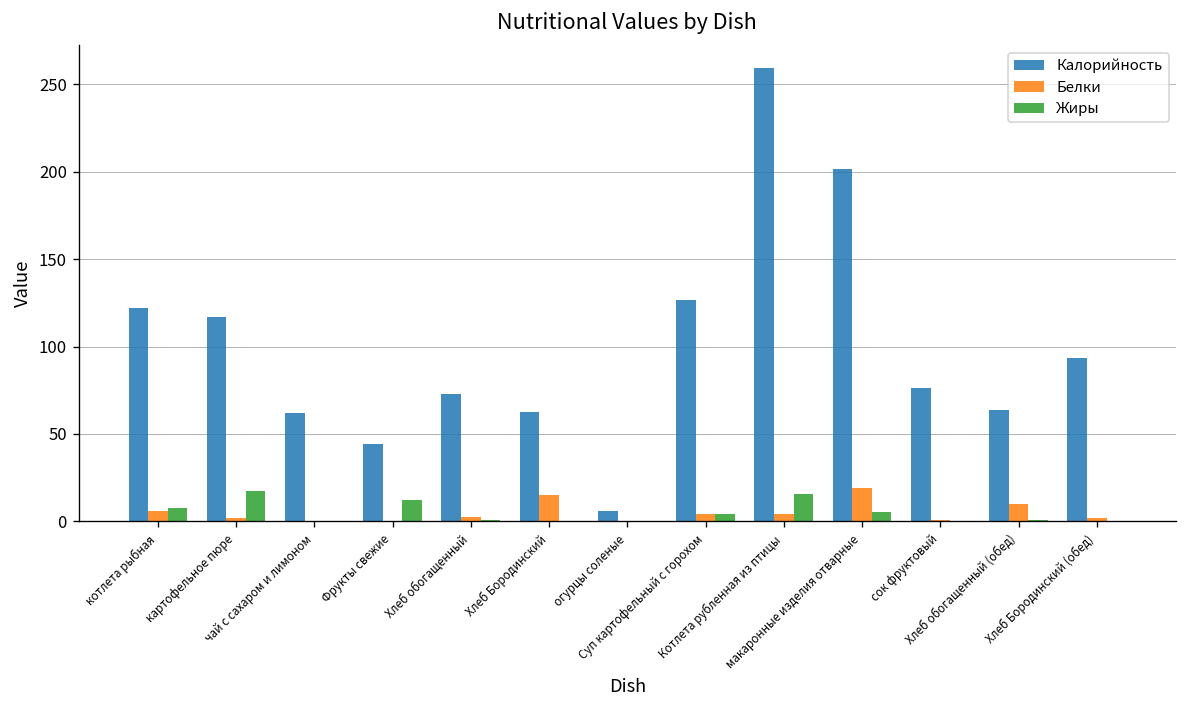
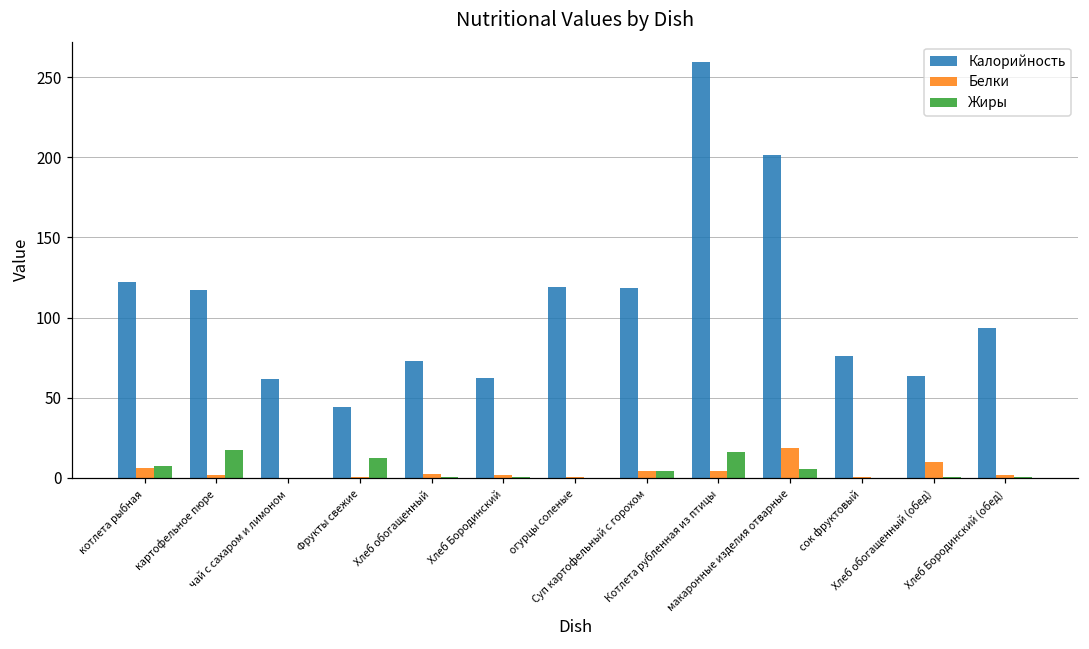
  {
    "Калорийность": {
      "котлета рыбная": 122,
      "картофельное пюре": 117,
      "чай с сахаром и лимоном": 62,
      "Фрукты свежие": 44,
      "Хлеб обогащенный": 73,
      "Хлеб Бородинский": 62,
-     "огурцы соленые": 6,
-     "Суп картофельный с горохом": 127,
+     "огурцы соленые": 119,
+     "Суп картофельный с горохом": 119,
      "Котлета рубленная из птицы": 259,
      "макаронные изделия отварные": 202,
      "сок фруктовый": 76,
      "Хлеб обогащенный (обед)": 64,
      "Хлеб Бородинский (обед)": 93
    },
    "Белки": {
      "котлета рыбная": 6,
      "картофельное пюре": 2,
      "Хлеб обогащенный": 2,
-     "Хлеб Бородинский": 15,
+     "Хлеб Бородинский": 2,
      "Суп картофельный с горохом": 4,
      "Котлета рубленная из птицы": 4,
      "макаронные изделия отварные": 19,
      "Хлеб обогащенный (обед)": 10,
      "Хлеб Бородинский (обед)": 2
    },
    "Жиры": {
      "котлета рыбная": 8,
      "картофельное пюре": 17,
      "Фрукты свежие": 12,
      "Суп картофельный с горохом": 4,
      "Котлета рубленная из птицы": 16,
      "макаронные изделия отварные": 5,
      "сок фруктовый": 0
    }
  }
